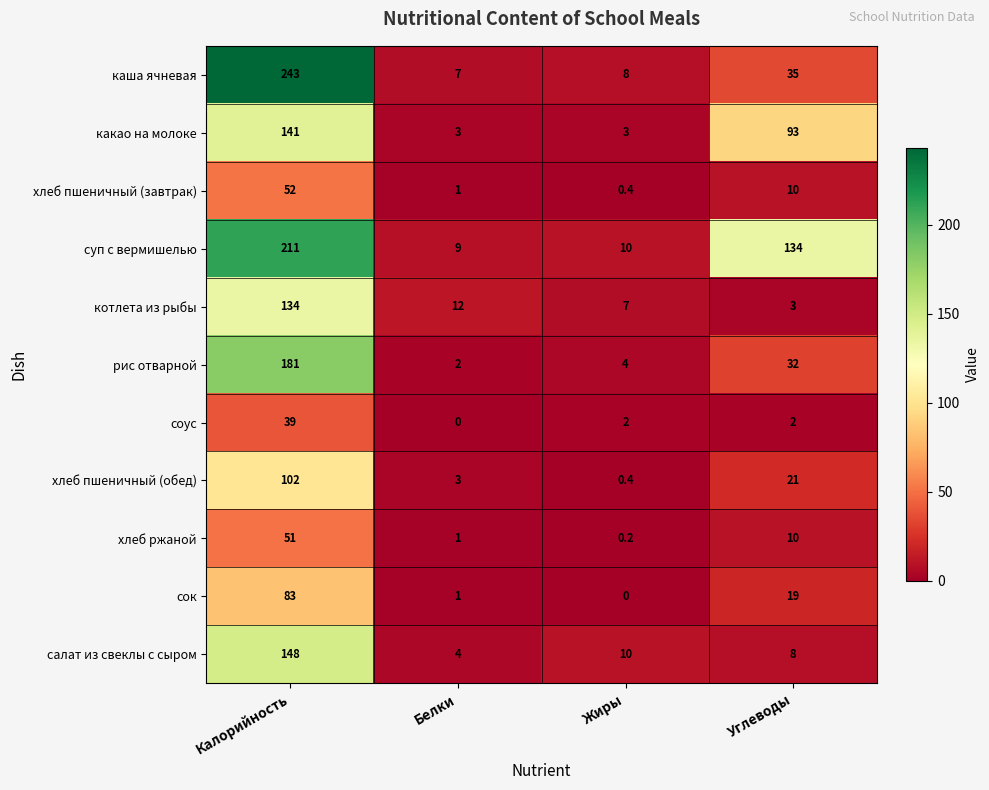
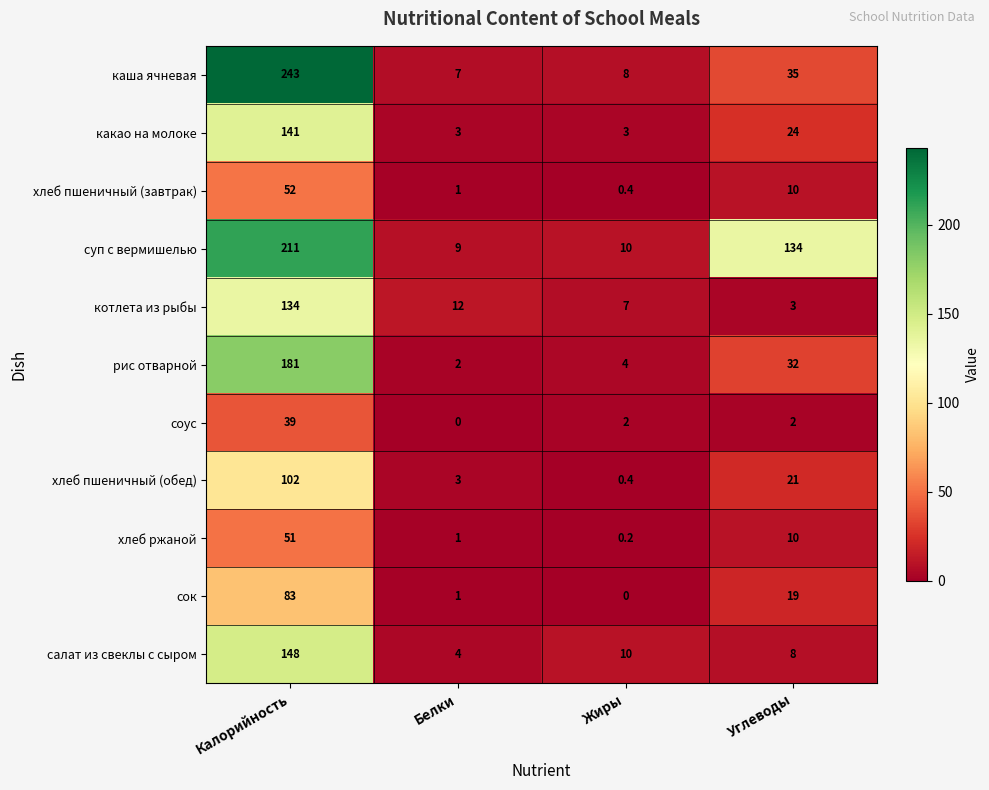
  {
    "каша ячневая": {
      "Калорийность": 243,
      "Белки": 7,
      "Жиры": 8,
      "Углеводы": 35
    },
    "какао на молоке": {
      "Калорийность": 141,
      "Белки": 3,
      "Жиры": 3,
-     "Углеводы": 93
+     "Углеводы": 24
    },
    "хлеб пшеничный (завтрак)": {
      "Калорийность": 52,
      "Белки": 1,
      "Жиры": 0.4,
      "Углеводы": 10
    },
    "суп с вермишелью": {
      "Калорийность": 211,
      "Белки": 9,
      "Жиры": 10,
      "Углеводы": 134
    },
    "котлета из рыбы": {
      "Калорийность": 134,
      "Белки": 12,
      "Жиры": 7,
      "Углеводы": 3
    },
    "рис отварной": {
      "Калорийность": 181,
      "Белки": 2,
      "Жиры": 4,
      "Углеводы": 32
    },
    "соус": {
      "Калорийность": 39,
      "Белки": 0,
      "Жиры": 2,
      "Углеводы": 2
    },
    "хлеб пшеничный (обед)": {
      "Калорийность": 102,
      "Белки": 3,
      "Жиры": 0.4,
      "Углеводы": 21
    },
    "хлеб ржаной": {
      "Калорийность": 51,
      "Белки": 1,
      "Жиры": 0.2,
      "Углеводы": 10
    },
    "сок": {
      "Калорийность": 83,
      "Белки": 1,
      "Жиры": 0,
      "Углеводы": 19
    },
    "салат из свеклы с сыром": {
      "Калорийность": 148,
      "Белки": 4,
      "Жиры": 10,
      "Углеводы": 8
    }
  }
